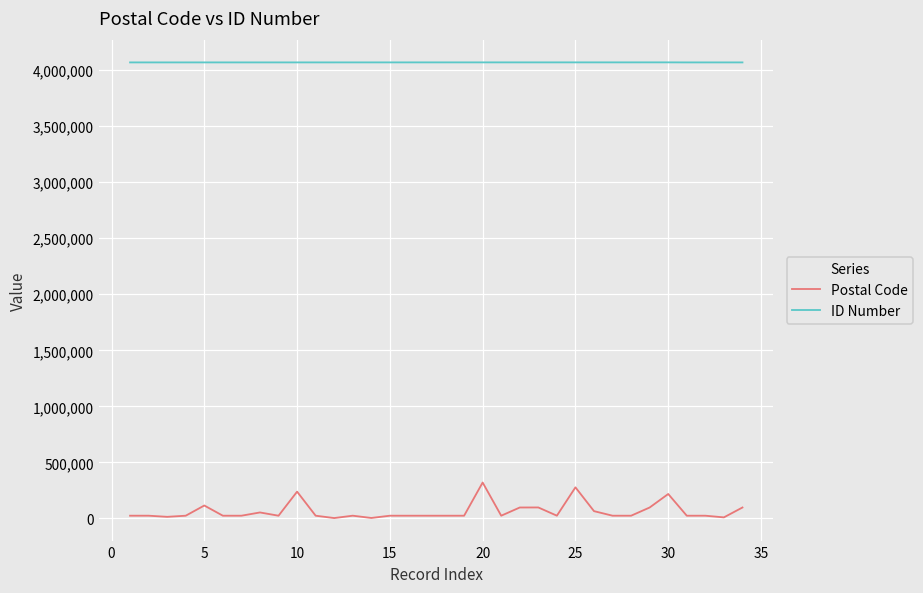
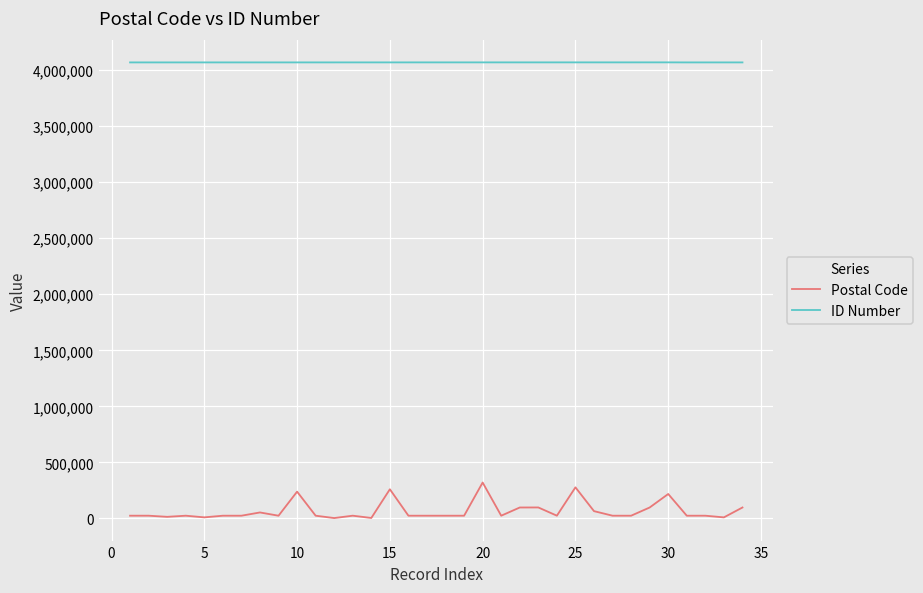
  {
    "Postal Code": {
-     "5": "120,000",
+     "5": "10,000",
      "10": "240,000",
-     "15": "20,000",
+     "15": "260,000",
      "20": "320,000",
      "25": "280,000",
      "30": "220,000"
    },
    "ID Number": {
      "5": "4,070,000",
      "10": "4,070,000",
      "15": "4,070,000",
      "20": "4,070,000",
      "25": "4,070,000",
      "30": "4,070,000"
    }
  }
